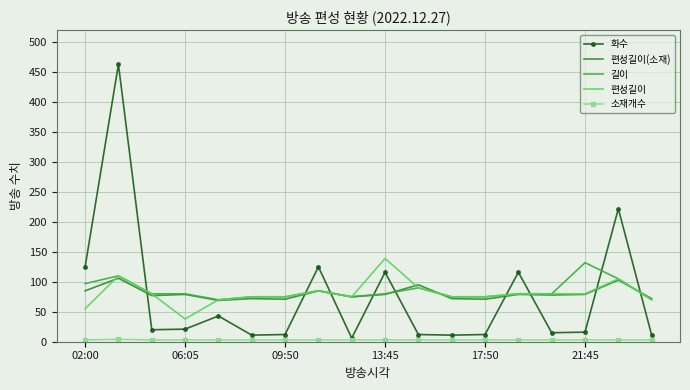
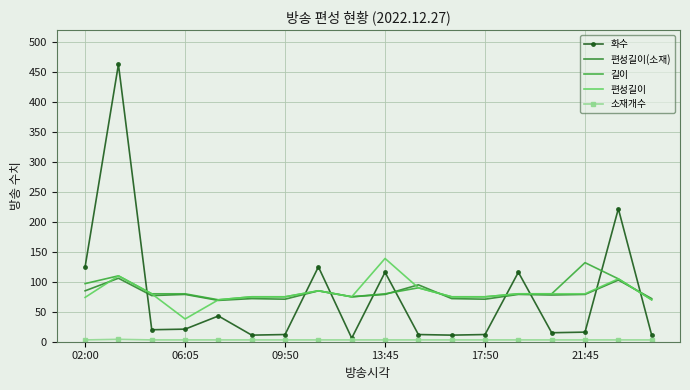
  {
    "편성길이": {
-     "02:00": 60,
+     "02:00": 70,
      "06:05": 40,
      "13:45": 140
    },
    "소재개수": {
      "02:00": 0,
      "06:05": 0,
      "09:50": 0,
      "13:45": 0,
      "17:50": 0,
      "21:45": 0
    }
  }
